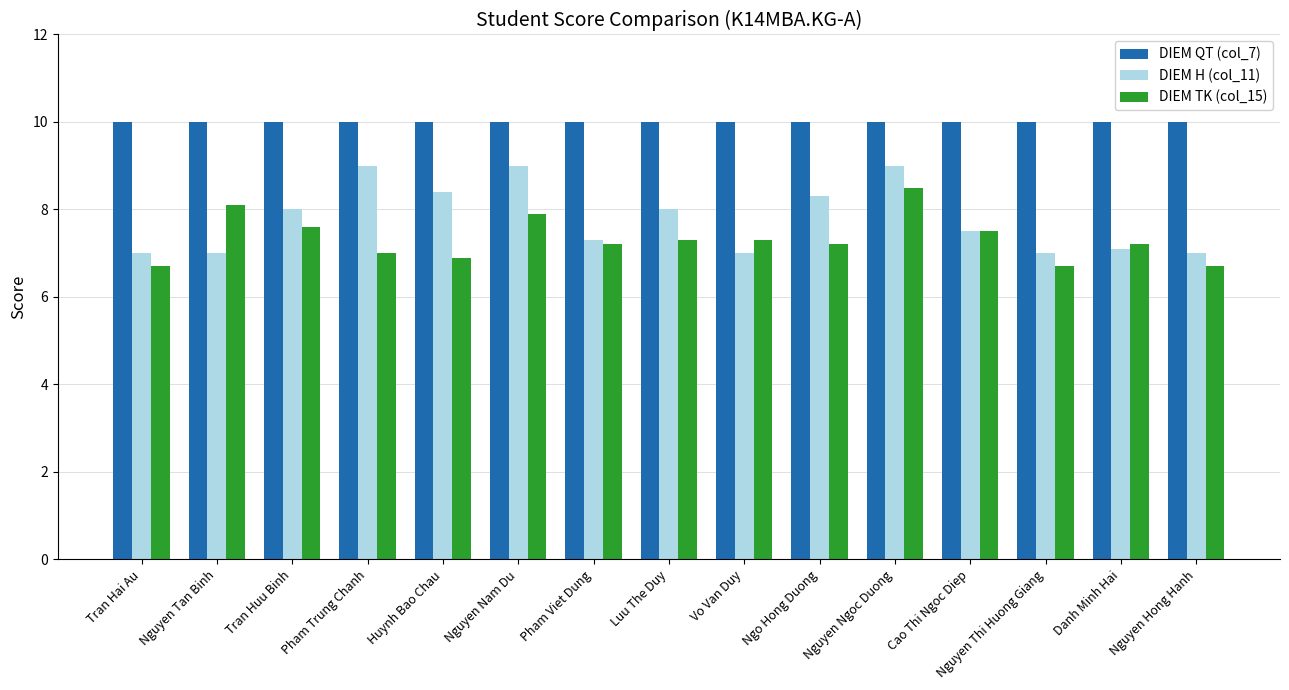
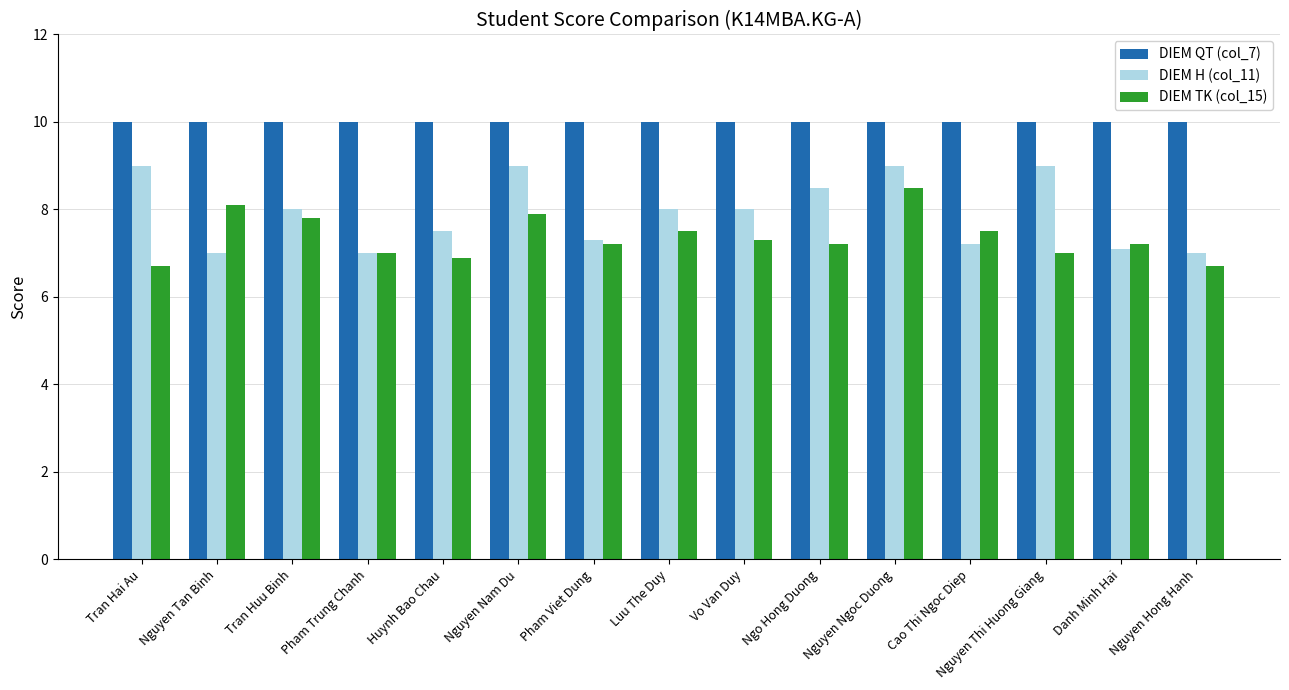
  {
    "DIEM QT (col_7)": {
      "Tran Hai Au": 10.0,
      "Nguyen Tan Binh": 10.0,
      "Tran Huu Binh": 10.0,
      "Pham Trung Chanh": 10.0,
      "Huynh Bao Chau": 10.0,
      "Nguyen Nam Du": 10.0,
      "Pham Viet Dung": 10.0,
      "Luu The Duy": 10.0,
      "Vo Van Duy": 10.0,
      "Ngo Hong Duong": 10.0,
      "Nguyen Ngoc Duong": 10.0,
      "Cao Thi Ngoc Diep": 10.0,
      "Nguyen Thi Huong Giang": 10.0,
      "Danh Minh Hai": 10.0,
      "Nguyen Hong Hanh": 10.0
    },
    "DIEM H (col_11)": {
-     "Tran Hai Au": 7,
+     "Tran Hai Au": 9,
      "Nguyen Tan Binh": 7.0,
      "Tran Huu Binh": 8.0,
-     "Pham Trung Chanh": 9,
-     "Huynh Bao Chau": 8.4,
+     "Pham Trung Chanh": 7,
+     "Huynh Bao Chau": 7.5,
      "Nguyen Nam Du": 9.0,
      "Pham Viet Dung": 7.3,
      "Luu The Duy": 8.0,
-     "Vo Van Duy": 7,
-     "Ngo Hong Duong": 8.3,
+     "Vo Van Duy": 8,
+     "Ngo Hong Duong": 8.5,
      "Nguyen Ngoc Duong": 9.0,
-     "Cao Thi Ngoc Diep": 7.5,
-     "Nguyen Thi Huong Giang": 7,
+     "Cao Thi Ngoc Diep": 7.2,
+     "Nguyen Thi Huong Giang": 9,
      "Danh Minh Hai": 7.1,
      "Nguyen Hong Hanh": 7.0
    },
    "DIEM TK (col_15)": {
      "Tran Hai Au": 6.7,
      "Nguyen Tan Binh": 8.1,
-     "Tran Huu Binh": 7.6,
+     "Tran Huu Binh": 7.8,
      "Pham Trung Chanh": 7.0,
      "Huynh Bao Chau": 6.9,
      "Nguyen Nam Du": 7.9,
      "Pham Viet Dung": 7.2,
-     "Luu The Duy": 7.3,
+     "Luu The Duy": 7.5,
      "Vo Van Duy": 7.3,
      "Ngo Hong Duong": 7.2,
      "Nguyen Ngoc Duong": 8.5,
      "Cao Thi Ngoc Diep": 7.5,
-     "Nguyen Thi Huong Giang": 6.7,
+     "Nguyen Thi Huong Giang": 7.0,
      "Danh Minh Hai": 7.2,
      "Nguyen Hong Hanh": 6.7
    }
  }
